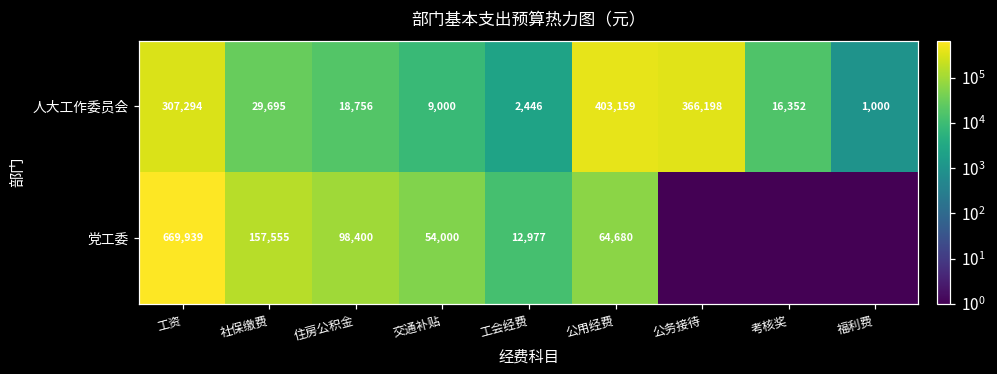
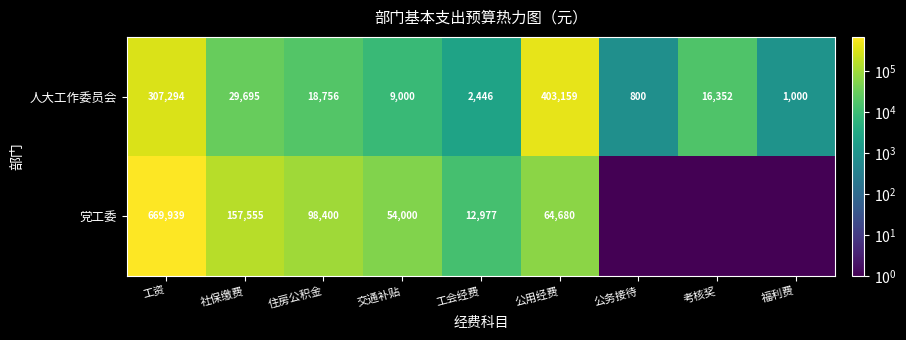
  {
    "人大工作委员会": {
      "工资": "307,294",
      "社保缴费": "29,695",
      "住房公积金": "18,756",
      "交通补贴": "9,000",
      "工会经费": "2,446",
      "公用经费": "403,159",
-     "公务接待": "366,198",
+     "公务接待": "800",
      "考核奖": "16,352",
      "福利费": "1,000"
    },
    "党工委": {
      "工资": "669,939",
      "社保缴费": "157,555",
      "住房公积金": "98,400",
      "交通补贴": "54,000",
      "工会经费": "12,977",
      "公用经费": "64,680"
    }
  }
